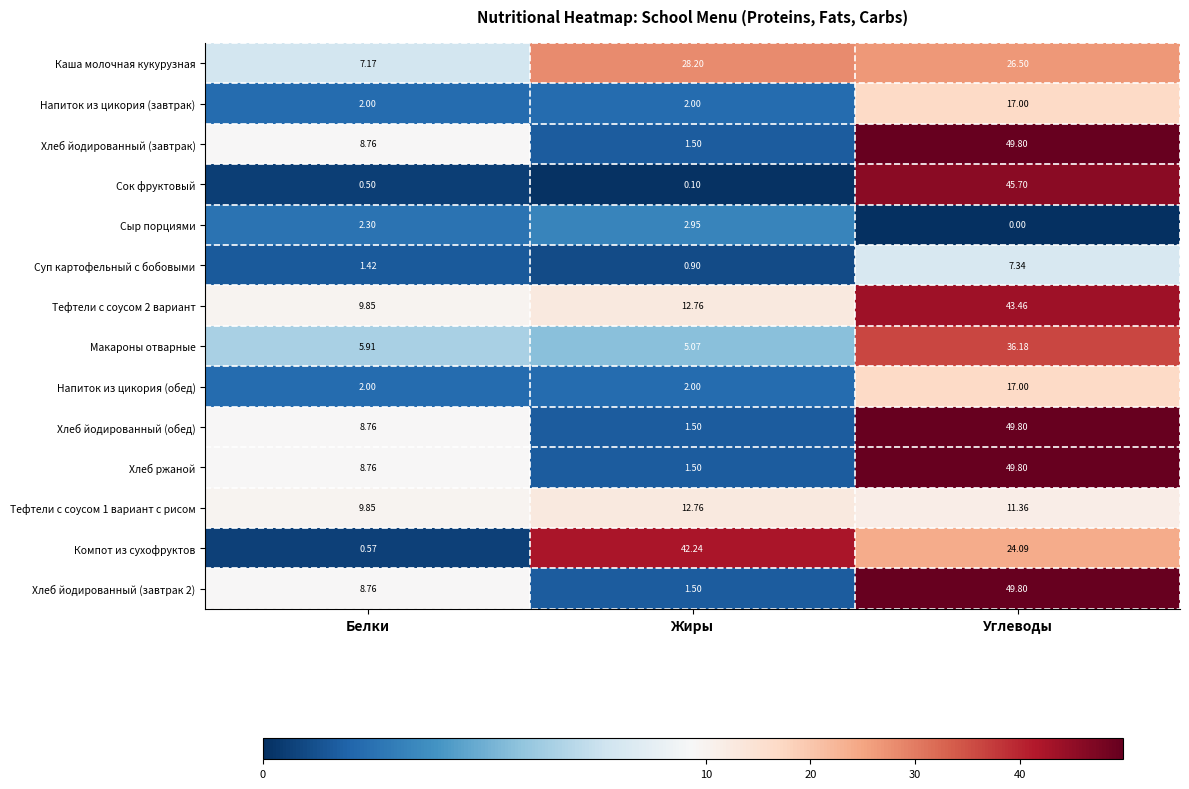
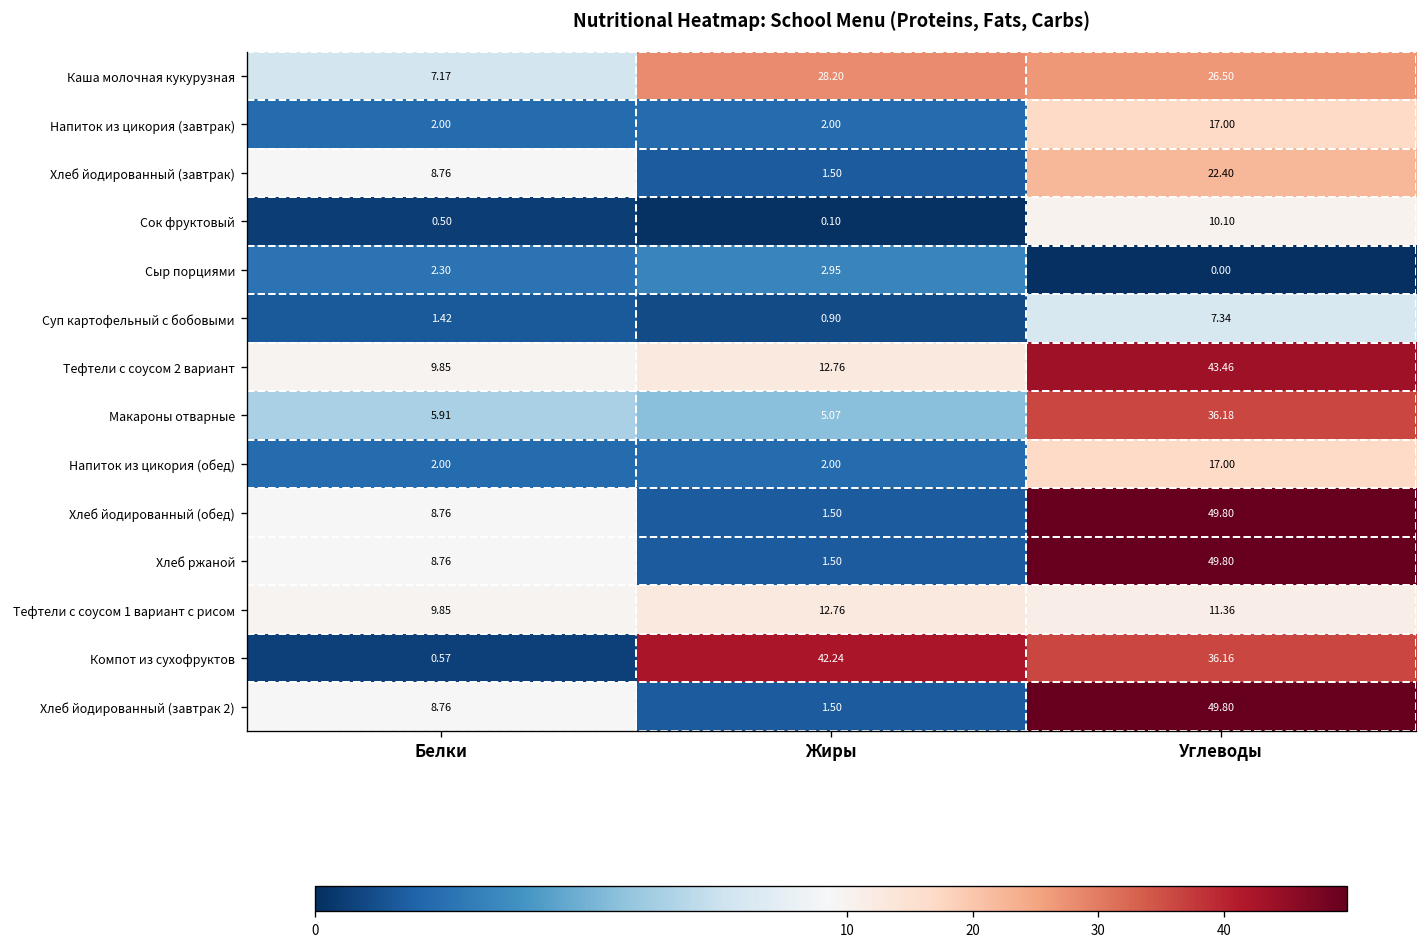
  {
    "Каша молочная кукурузная": {
      "Белки": 7.17,
      "Жиры": 28.20,
      "Углеводы": 26.50
    },
    "Напиток из цикория (завтрак)": {
      "Белки": 2.00,
      "Жиры": 2.00,
      "Углеводы": 17.00
    },
    "Хлеб йодированный (завтрак)": {
      "Белки": 8.76,
      "Жиры": 1.50,
-     "Углеводы": 49.80
+     "Углеводы": 22.40
    },
    "Сок фруктовый": {
      "Белки": 0.50,
      "Жиры": 0.10,
-     "Углеводы": 45.70
+     "Углеводы": 10.10
    },
    "Сыр порциями": {
      "Белки": 2.30,
      "Жиры": 2.95,
      "Углеводы": 0.00
    },
    "Суп картофельный с бобовыми": {
      "Белки": 1.42,
      "Жиры": 0.90,
      "Углеводы": 7.34
    },
    "Тефтели с соусом 2 вариант": {
      "Белки": 9.85,
      "Жиры": 12.76,
      "Углеводы": 43.46
    },
    "Макароны отварные": {
      "Белки": 5.91,
      "Жиры": 5.07,
      "Углеводы": 36.18
    },
    "Напиток из цикория (обед)": {
      "Белки": 2.00,
      "Жиры": 2.00,
      "Углеводы": 17.00
    },
    "Хлеб йодированный (обед)": {
      "Белки": 8.76,
      "Жиры": 1.50,
      "Углеводы": 49.80
    },
    "Хлеб ржаной": {
      "Белки": 8.76,
      "Жиры": 1.50,
      "Углеводы": 49.80
    },
    "Тефтели с соусом 1 вариант с рисом": {
      "Белки": 9.85,
      "Жиры": 12.76,
      "Углеводы": 11.36
    },
    "Компот из сухофруктов": {
      "Белки": 0.57,
      "Жиры": 42.24,
-     "Углеводы": 24.09
+     "Углеводы": 36.16
    },
    "Хлеб йодированный (завтрак 2)": {
      "Белки": 8.76,
      "Жиры": 1.50,
      "Углеводы": 49.80
    }
  }
